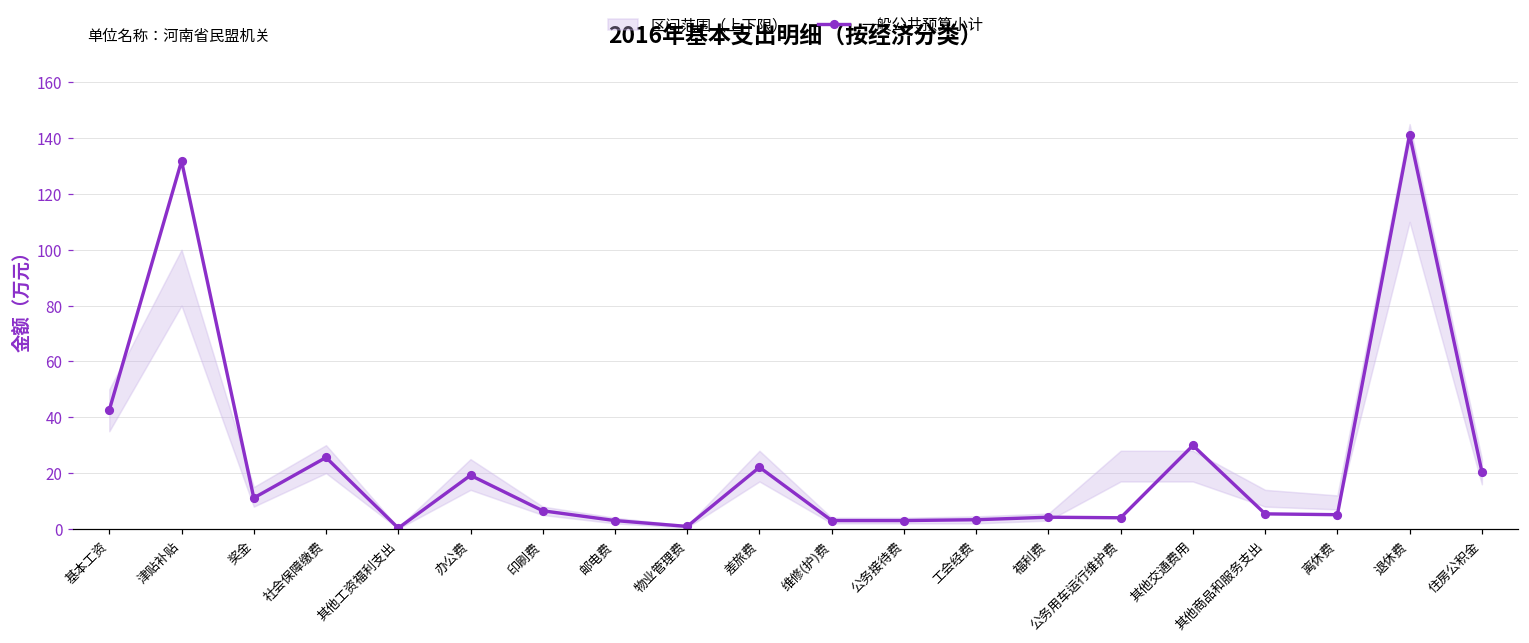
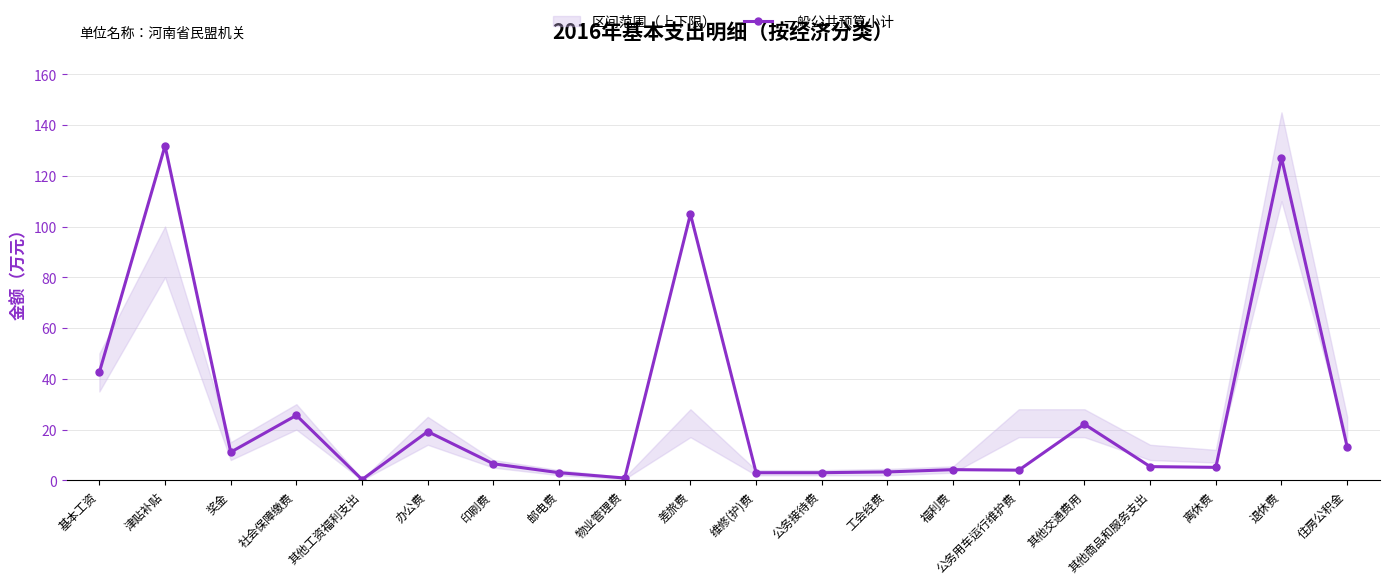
  {
    "一般公共预算小计": {
      "基本工资": 43,
      "津贴补贴": 132,
      "奖金": 11,
      "社会保障缴费": 26,
      "办公费": 19,
      "印刷费": 7,
      "邮电费": 3,
-     "差旅费": 22,
+     "差旅费": 105,
      "维修(护)费": 3,
      "公务接待费": 3,
      "工会经费": 3,
      "福利费": 4,
      "公务用车运行维护费": 4,
-     "其他交通费用": 30,
+     "其他交通费用": 22,
      "其他商品和服务支出": 5,
      "离休费": 5,
-     "退休费": 141,
-     "住房公积金": 21
+     "退休费": 127,
+     "住房公积金": 13
    }
  }
